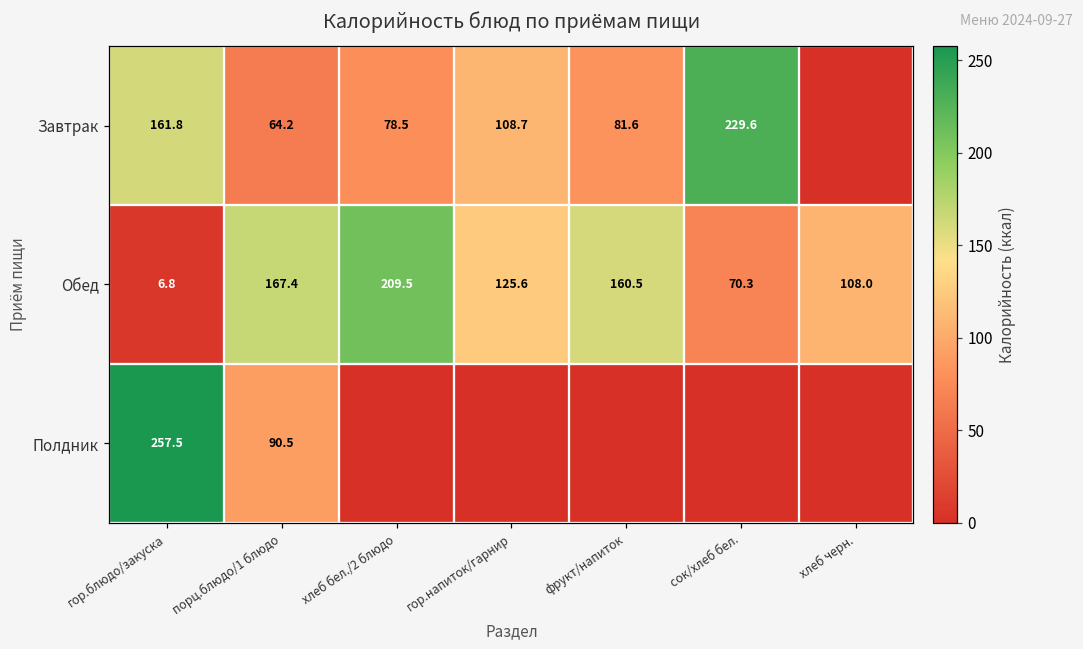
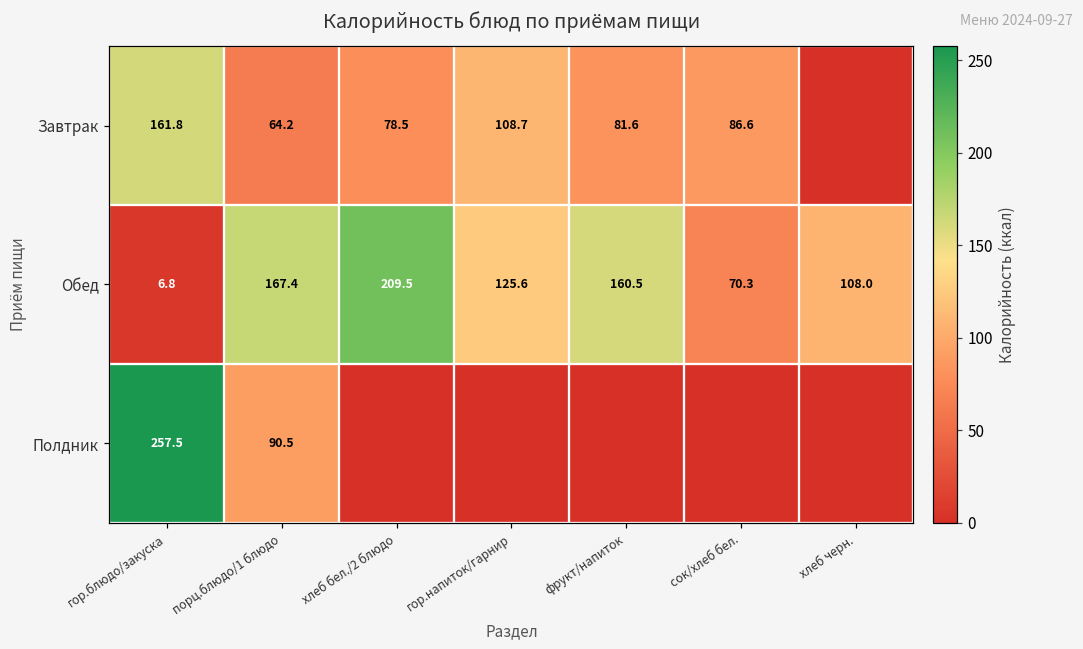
  {
    "Завтрак": {
      "гор.блюдо/закуска": 161.8,
      "порц.блюдо/1 блюдо": 64.2,
      "хлеб бел./2 блюдо": 78.5,
      "гор.напиток/гарнир": 108.7,
      "фрукт/напиток": 81.6,
-     "сок/хлеб бел.": 229.6
+     "сок/хлеб бел.": 86.6
    },
    "Обед": {
      "гор.блюдо/закуска": 6.8,
      "порц.блюдо/1 блюдо": 167.4,
      "хлеб бел./2 блюдо": 209.5,
      "гор.напиток/гарнир": 125.6,
      "фрукт/напиток": 160.5,
      "сок/хлеб бел.": 70.3,
      "хлеб черн.": 108.0
    },
    "Полдник": {
      "гор.блюдо/закуска": 257.5,
      "порц.блюдо/1 блюдо": 90.5
    }
  }
